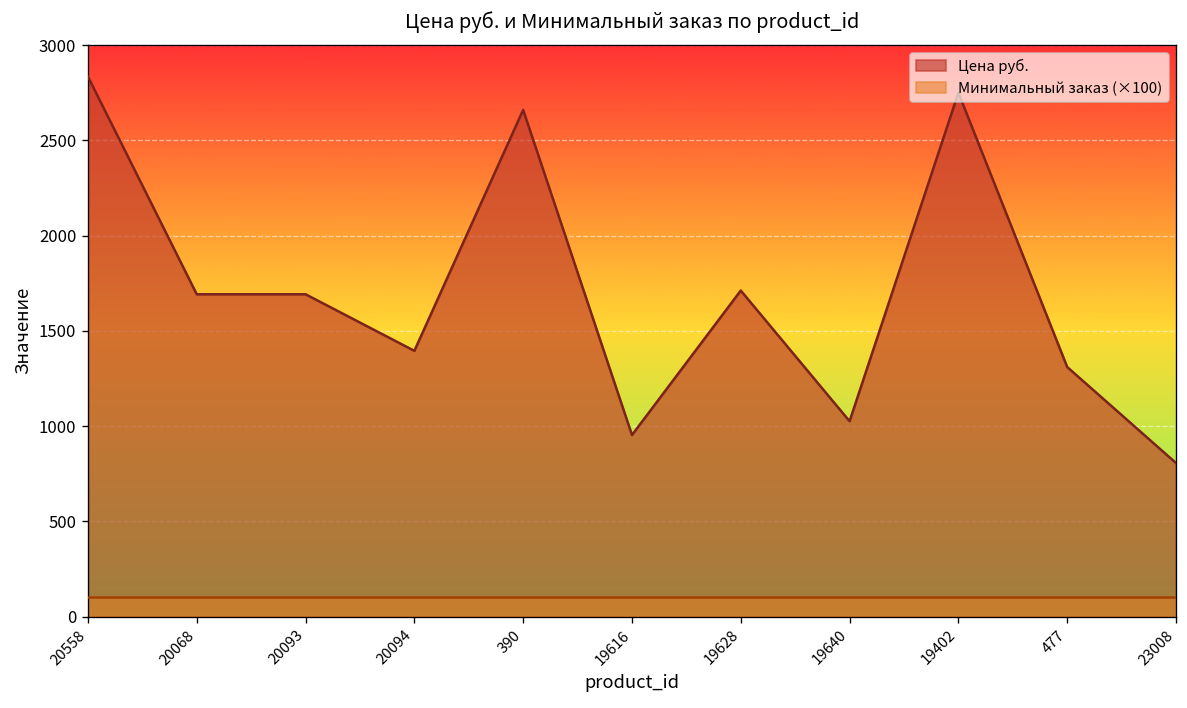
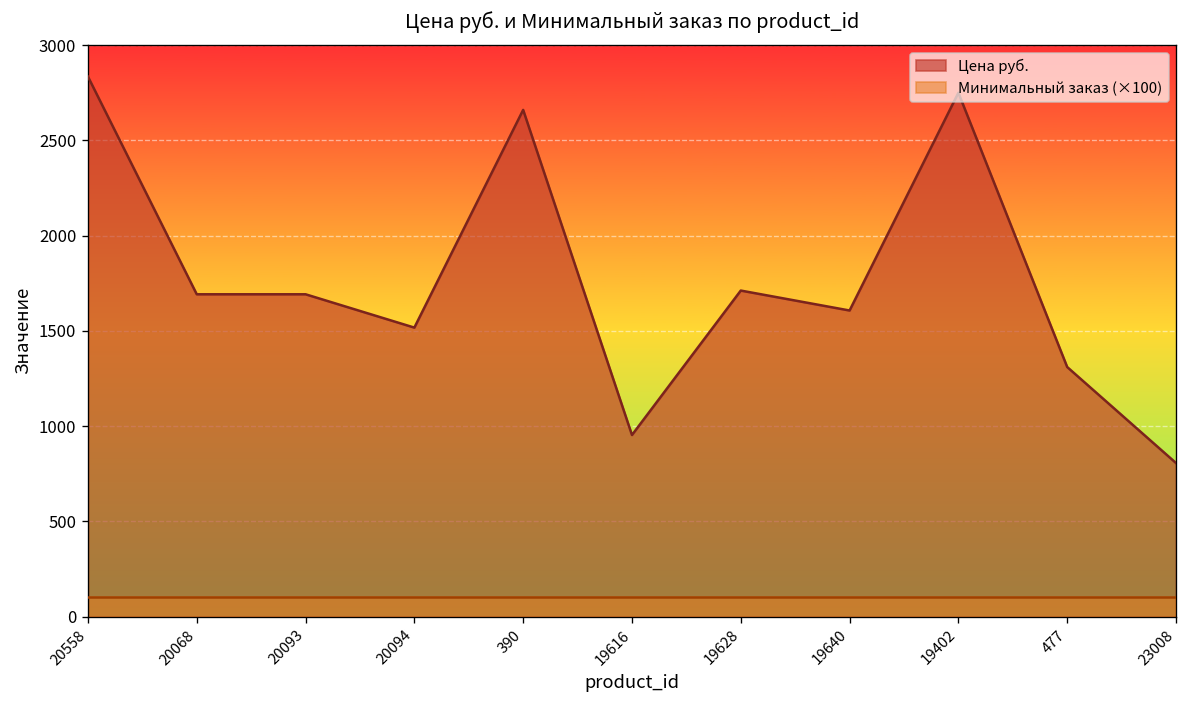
  {
    "Цена руб.": {
      "20558": 2840,
      "20068": 1690,
      "20093": 1690,
-     "20094": 1400,
+     "20094": 1520,
      "390": 2660,
      "19616": 950,
      "19628": 1710,
-     "19640": 1030,
+     "19640": 1610,
      "477": 1310,
      "23008": 810
    },
    "Минимальный заказ (×100)": {
      "20558": 100,
      "20068": 100,
      "20093": 100,
      "20094": 100,
      "390": 100,
      "19616": 100,
      "19628": 100,
      "19640": 100,
      "19402": 100,
      "477": 100,
      "23008": 100
    }
  }
